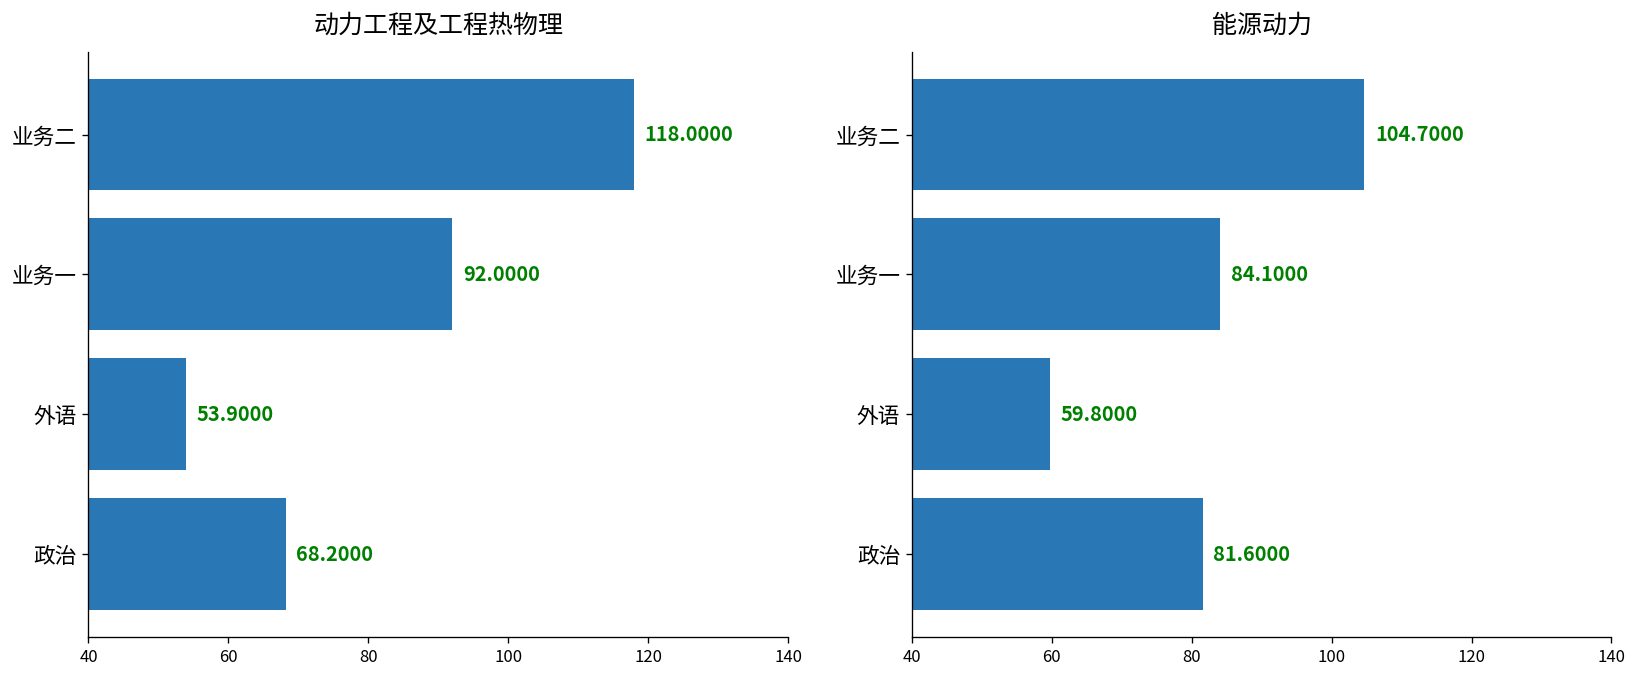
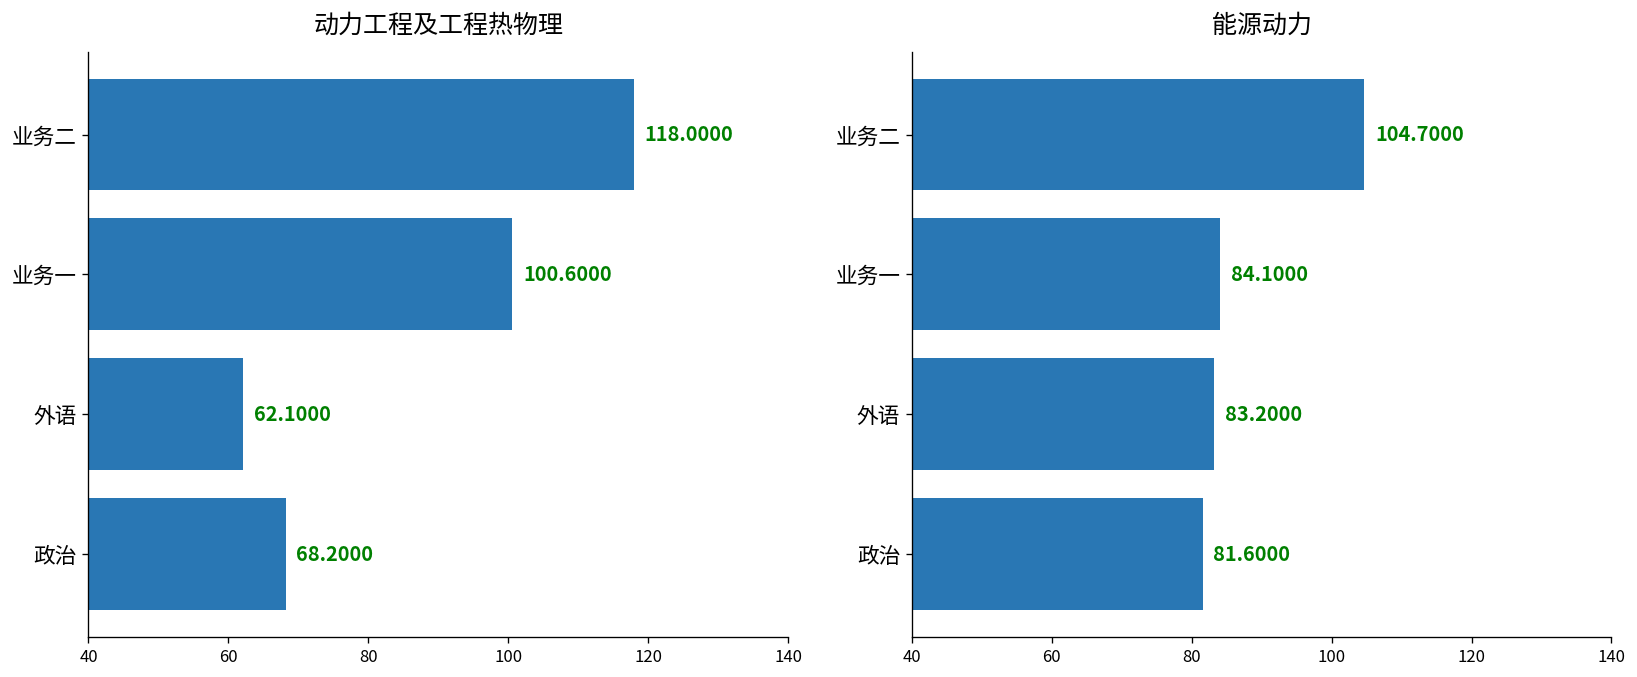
  {
    "动力工程及工程热物理": {
      "业务二": 118.0000,
-     "业务一": 92.0000,
-     "外语": 53.9000,
+     "业务一": 100.6000,
+     "外语": 62.1000,
      "政治": 68.2000
    },
    "能源动力": {
      "业务二": 104.7000,
      "业务一": 84.1000,
-     "外语": 59.8000,
+     "外语": 83.2000,
      "政治": 81.6000
    }
  }
